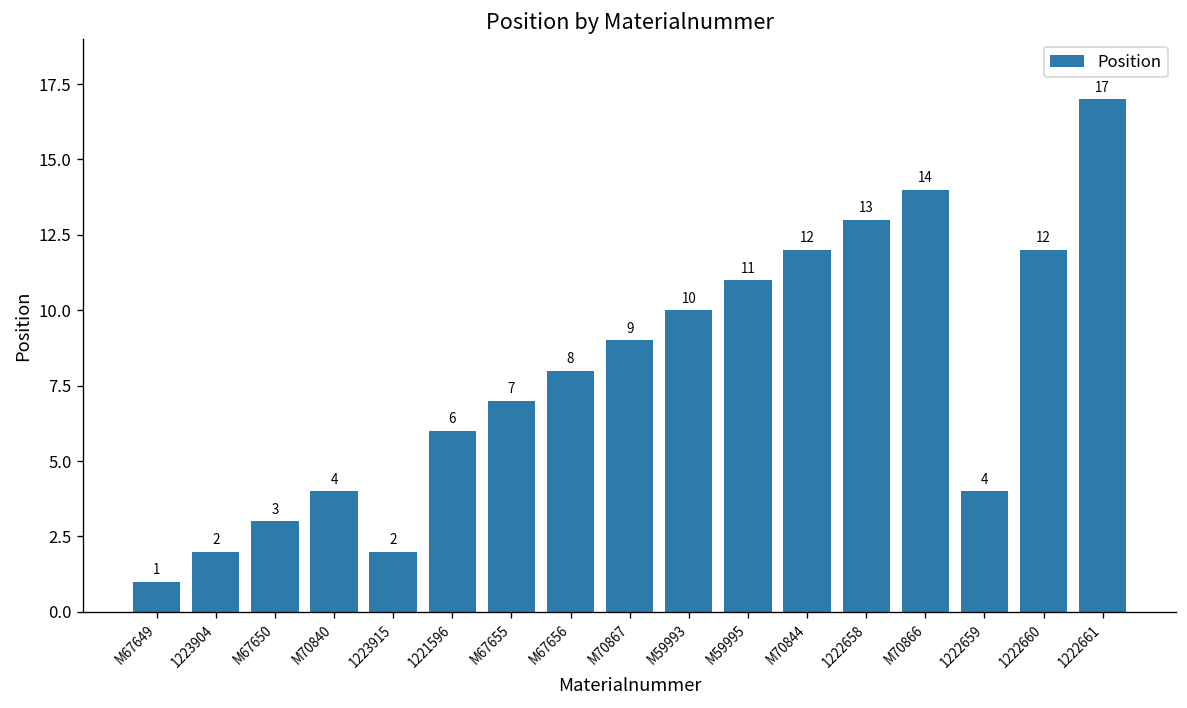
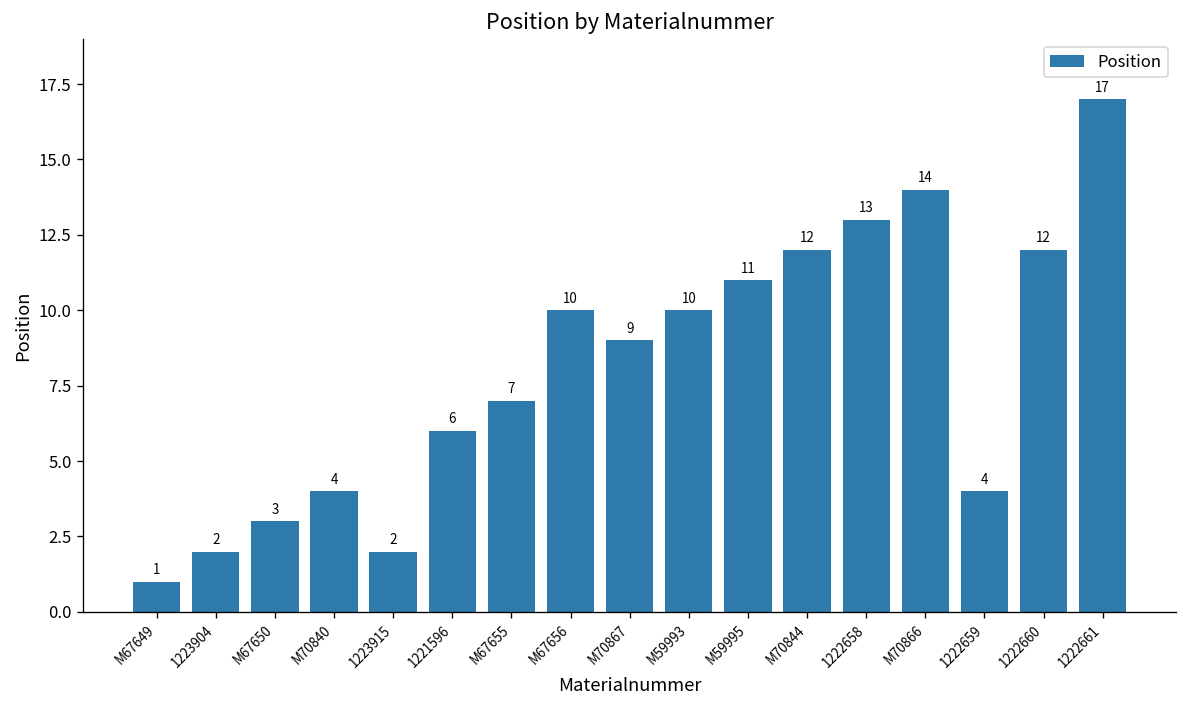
  {
    "M67649": 1,
    "1223904": 2,
    "M67650": 3,
    "M70840": 4,
    "1223915": 2,
    "1221596": 6,
    "M67655": 7,
-   "M67656": 8,
+   "M67656": 10,
    "M70867": 9,
    "M59993": 10,
    "M59995": 11,
    "M70844": 12,
    "1222658": 13,
    "M70866": 14,
    "1222659": 4,
    "1222660": 12,
    "1222661": 17
  }
